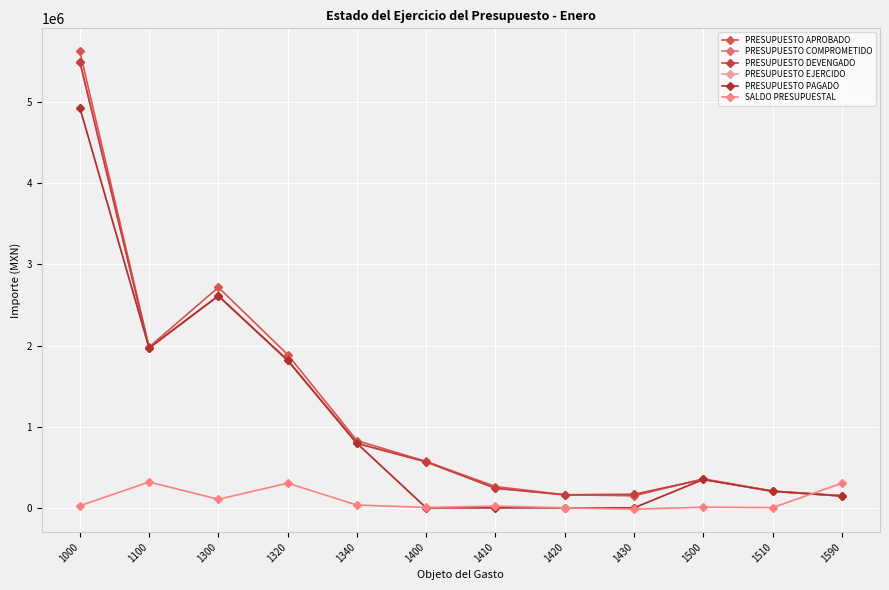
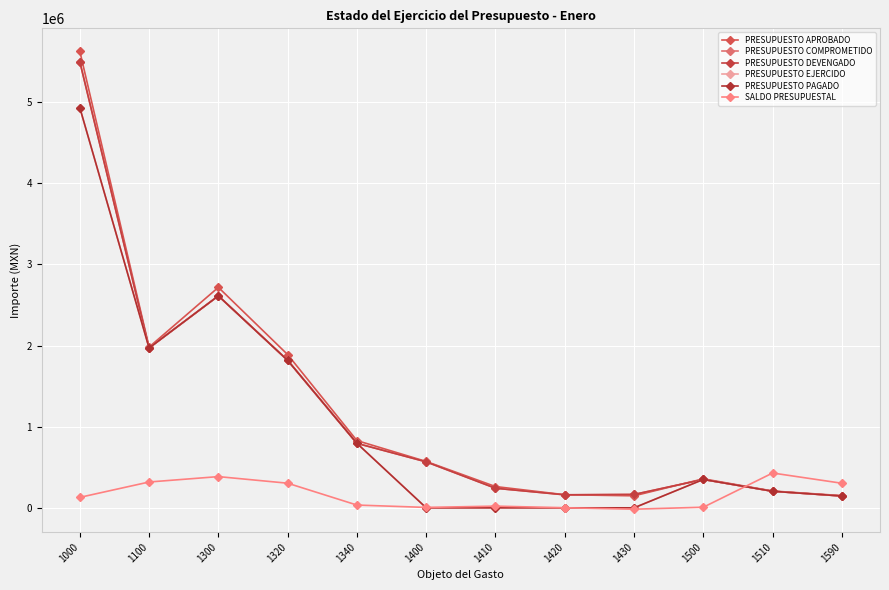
  {
    "SALDO PRESUPUESTAL": {
-     "1000": 0,
+     "1000": 100000,
      "1100": 300000,
-     "1300": 100000,
+     "1300": 400000,
      "1320": 300000,
      "1340": 0,
      "1500": 0,
-     "1510": 0,
+     "1510": 400000,
      "1590": 300000
    }
  }
